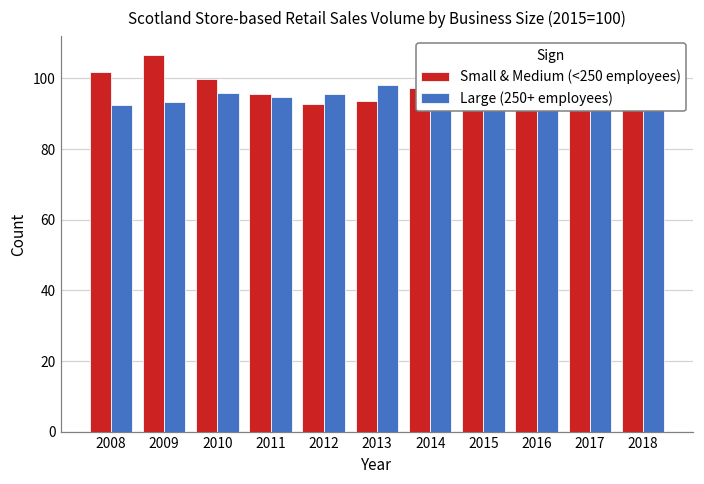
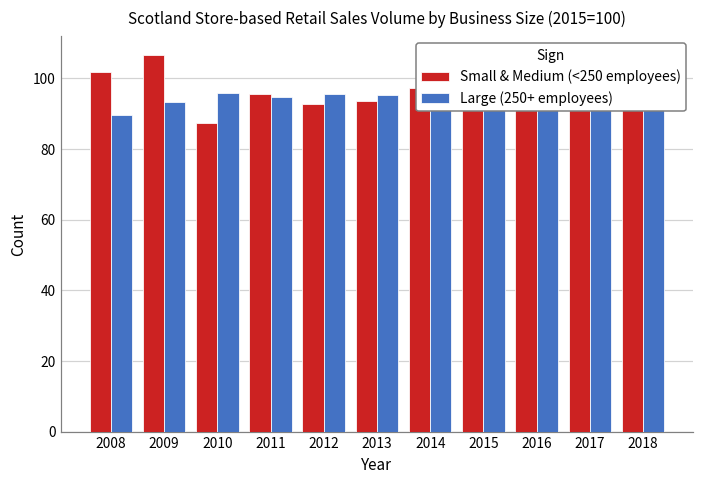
  {
    "Small & Medium (<250 employees)": {
      "2008": 102,
      "2009": 107,
-     "2010": 100,
+     "2010": 87,
      "2011": 95,
      "2012": 93,
      "2013": 94
    },
    "Large (250+ employees)": {
-     "2008": 92,
+     "2008": 90,
      "2009": 93,
      "2010": 96,
      "2011": 95,
      "2012": 96,
-     "2013": 98
+     "2013": 95
    }
  }
